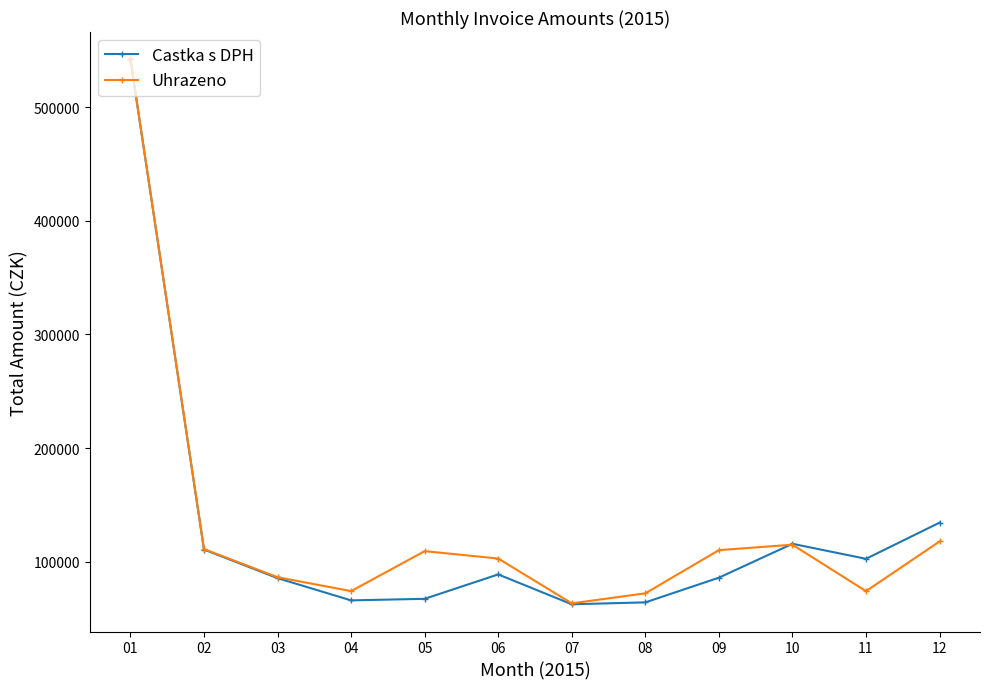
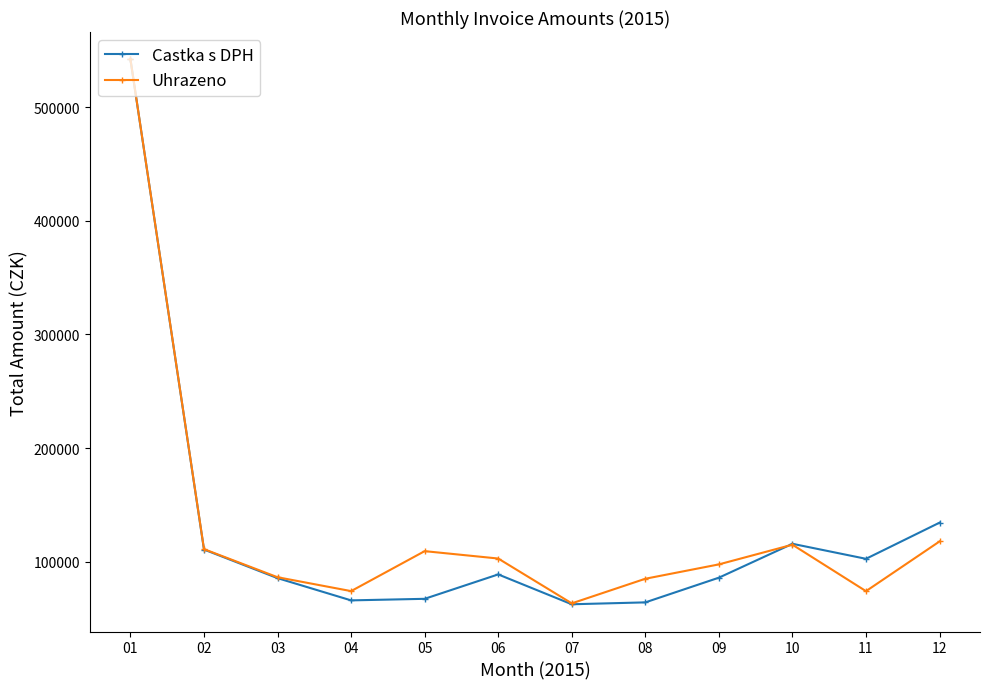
  {
    "Castka s DPH": {
      "04": 66000,
      "05": 67000,
      "06": 89000,
      "08": 64000,
      "09": 86000,
      "11": 102000,
      "12": 134000
    },
    "Uhrazeno": {
      "04": 74000,
      "05": 109000,
      "06": 103000,
-     "08": 72000,
-     "09": 110000,
+     "08": 85000,
+     "09": 98000,
      "11": 74000,
      "12": 118000
    }
  }
